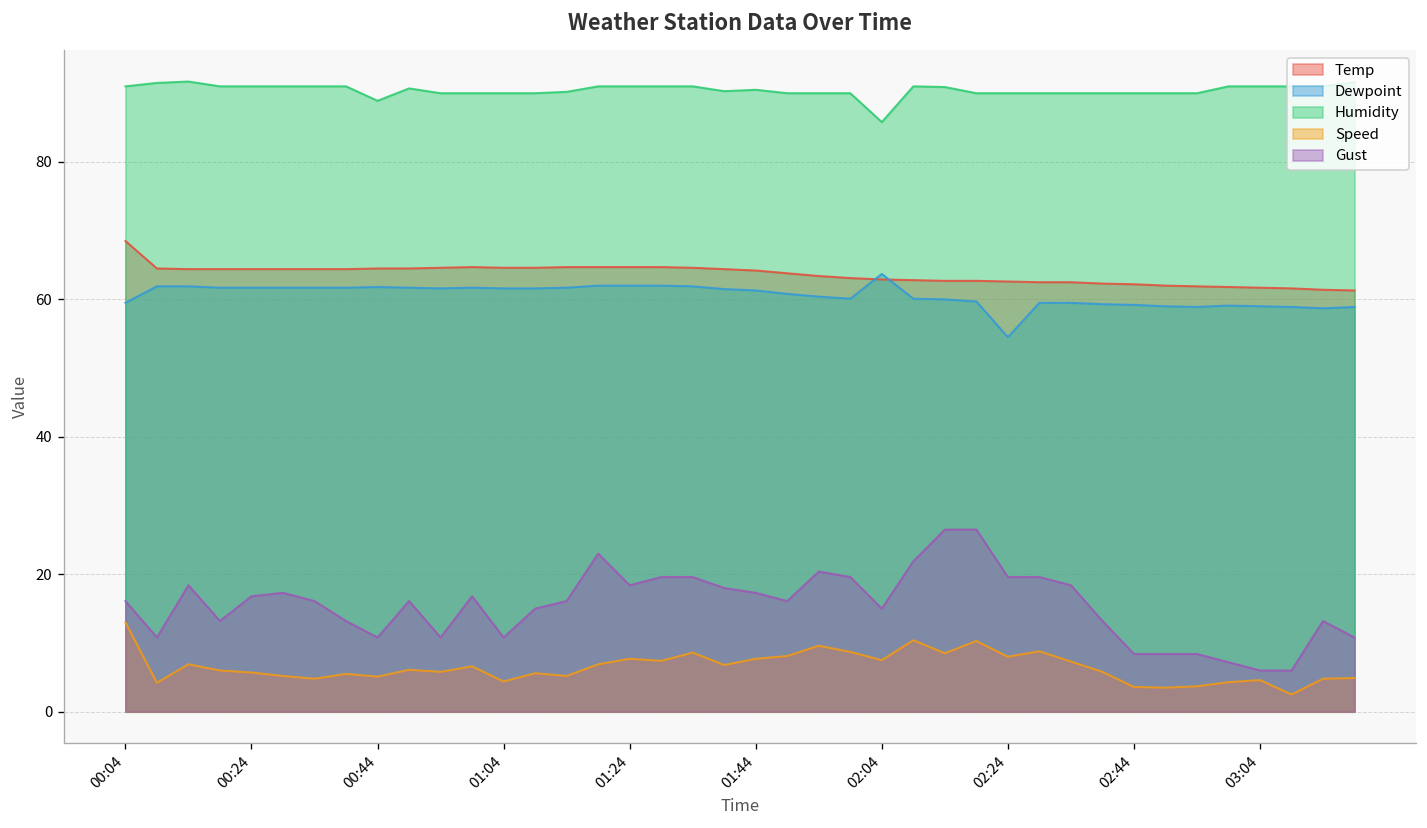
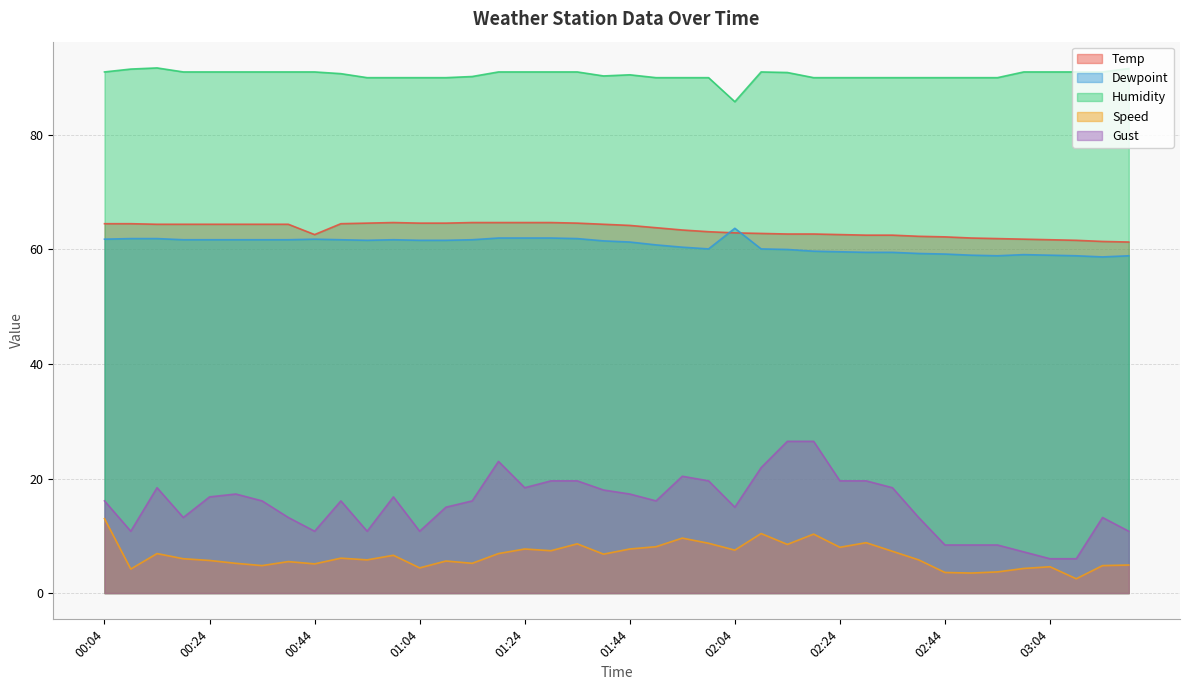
  {
    "Temp": {
-     "00:04": 69,
+     "00:04": 65,
      "00:24": 64,
-     "00:44": 65,
+     "00:44": 63,
      "01:04": 65,
      "01:24": 65,
      "01:44": 64,
      "02:04": 63,
      "02:24": 63,
      "02:44": 62,
      "03:04": 62
    },
    "Dewpoint": {
-     "00:04": 60,
+     "00:04": 62,
      "00:24": 62,
      "00:44": 62,
      "01:04": 62,
      "01:24": 62,
      "01:44": 61,
      "02:04": 64,
-     "02:24": 55,
+     "02:24": 60,
      "02:44": 59,
      "03:04": 59
    },
    "Humidity": {
      "00:04": 91,
      "00:24": 91,
-     "00:44": 89,
+     "00:44": 91,
      "01:04": 90,
      "01:24": 91,
      "01:44": 91,
      "02:04": 86,
      "02:24": 90,
      "02:44": 90,
      "03:04": 91
    },
    "Speed": {
      "00:04": 13,
      "00:24": 6,
      "00:44": 5,
      "01:04": 4,
      "01:24": 8,
      "01:44": 8,
      "02:04": 8,
      "02:24": 8,
      "02:44": 4,
      "03:04": 5
    },
    "Gust": {
      "00:04": 16,
      "00:24": 17,
      "00:44": 11,
      "01:04": 11,
      "01:24": 18,
      "01:44": 17,
      "02:04": 15,
      "02:24": 20,
      "02:44": 8,
      "03:04": 6
    }
  }
